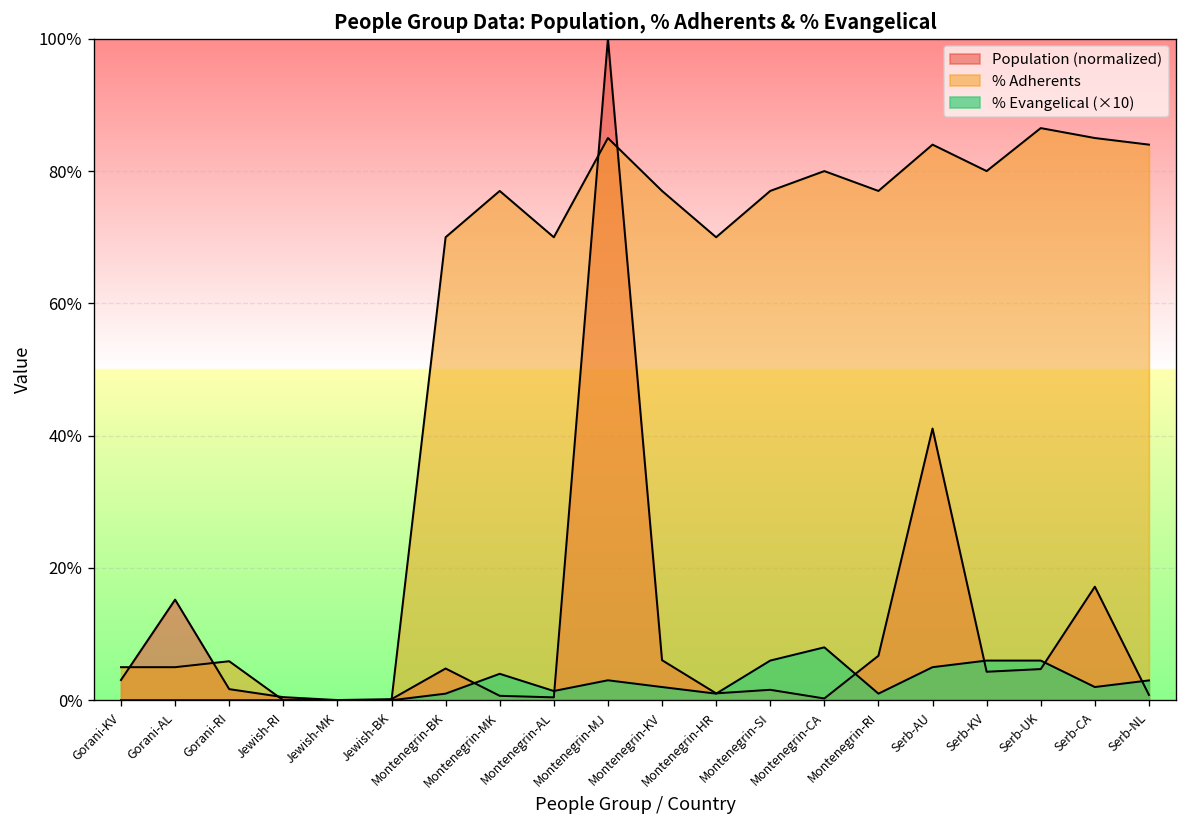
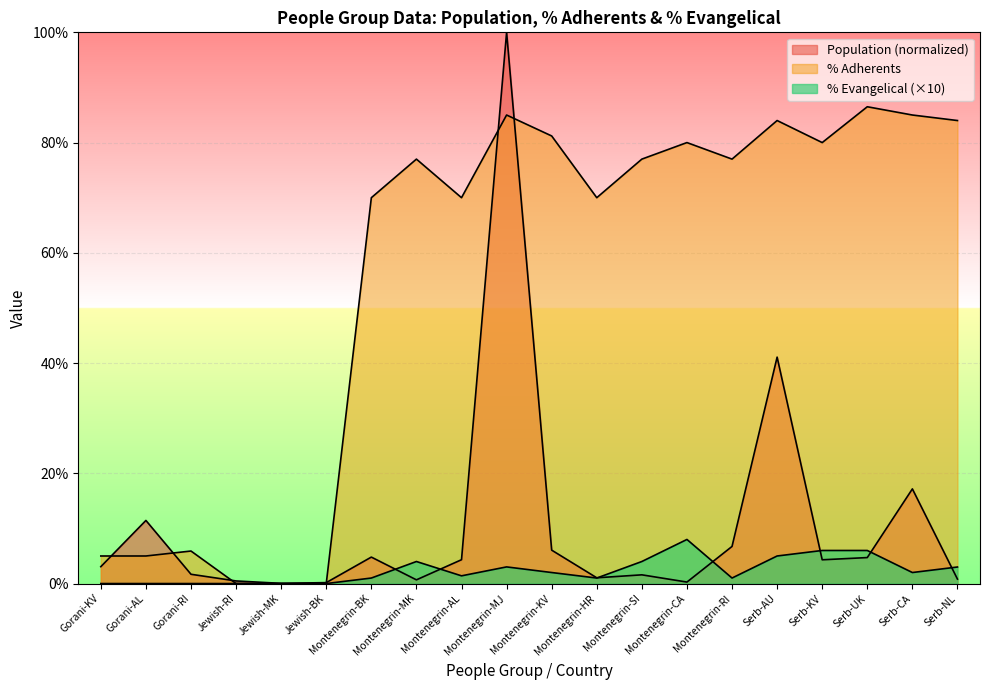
  {
    "Population (normalized)": {
      "Gorani-KV": "3%",
-     "Gorani-AL": "15%",
+     "Gorani-AL": "11%",
      "Gorani-RI": "2%",
      "Jewish-RI": "0%",
      "Montenegrin-BK": "5%",
      "Montenegrin-MK": "1%",
-     "Montenegrin-AL": "0%",
+     "Montenegrin-AL": "4%",
      "Montenegrin-MJ": "100%",
      "Montenegrin-KV": "6%",
      "Montenegrin-SI": "2%",
      "Montenegrin-CA": "0%",
      "Montenegrin-RI": "7%",
      "Serb-AU": "41%",
      "Serb-KV": "4%",
      "Serb-UK": "5%",
      "Serb-CA": "17%",
      "Serb-NL": "1%"
    },
    "% Adherents": {
      "Gorani-KV": "5%",
      "Gorani-AL": "5%",
      "Gorani-RI": "6%",
      "Montenegrin-BK": "70%",
      "Montenegrin-MK": "77%",
      "Montenegrin-AL": "70%",
      "Montenegrin-MJ": "85%",
-     "Montenegrin-KV": "77%",
+     "Montenegrin-KV": "81%",
      "Montenegrin-HR": "70%",
      "Montenegrin-SI": "77%",
      "Montenegrin-CA": "80%",
      "Montenegrin-RI": "77%",
      "Serb-AU": "84%",
      "Serb-KV": "80%",
      "Serb-UK": "87%",
      "Serb-CA": "85%",
      "Serb-NL": "84%"
    },
    "% Evangelical (×10)": {
      "Gorani-KV": "0%",
      "Gorani-AL": "0%",
      "Gorani-RI": "0%",
      "Montenegrin-BK": "1%",
      "Montenegrin-MK": "4%",
      "Montenegrin-AL": "1%",
      "Montenegrin-MJ": "3%",
      "Montenegrin-KV": "2%",
-     "Montenegrin-SI": "6%",
+     "Montenegrin-SI": "4%",
      "Montenegrin-CA": "8%",
      "Montenegrin-RI": "1%",
      "Serb-AU": "5%",
      "Serb-KV": "6%",
      "Serb-UK": "6%",
      "Serb-CA": "2%",
      "Serb-NL": "3%"
    }
  }
